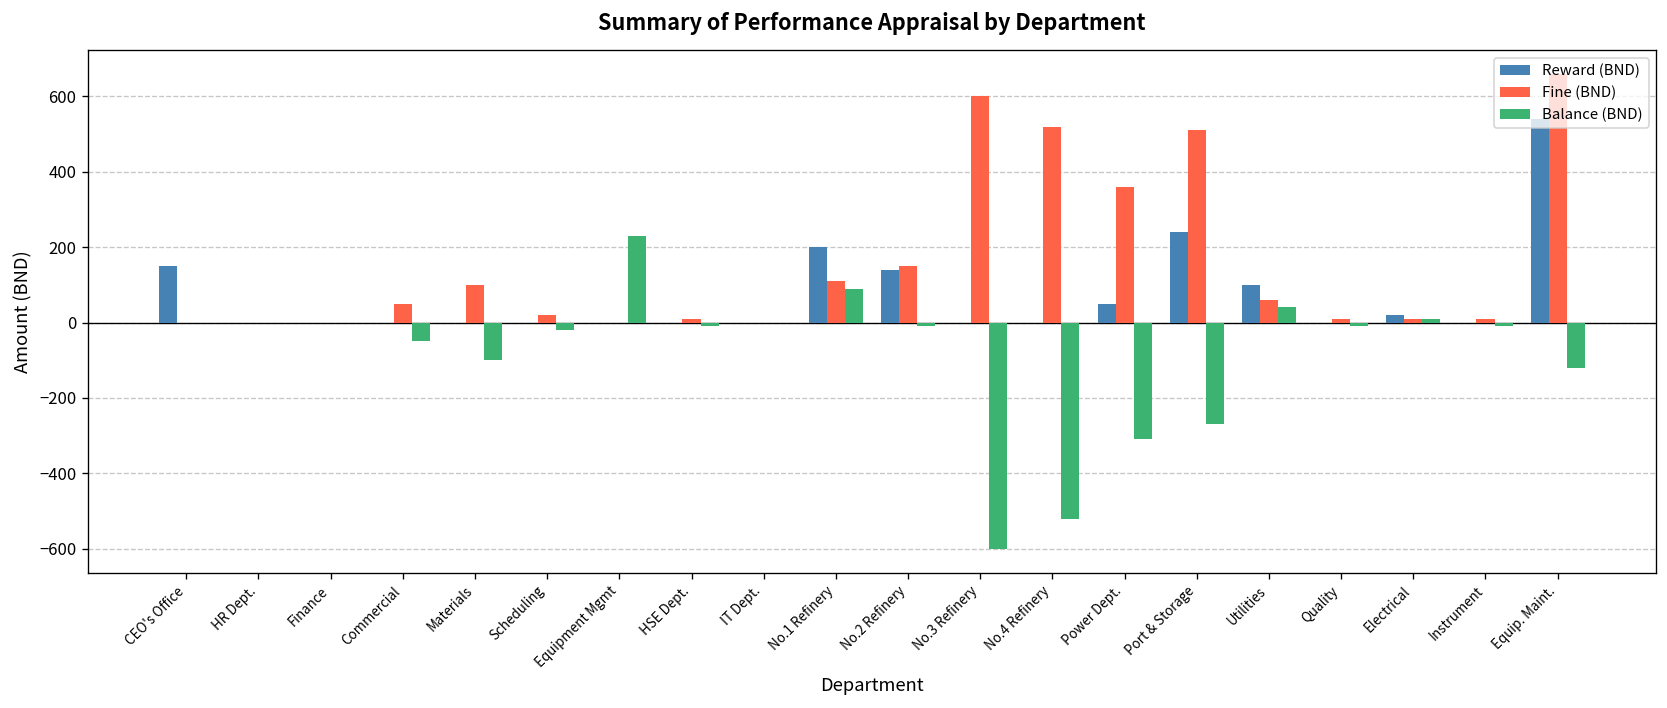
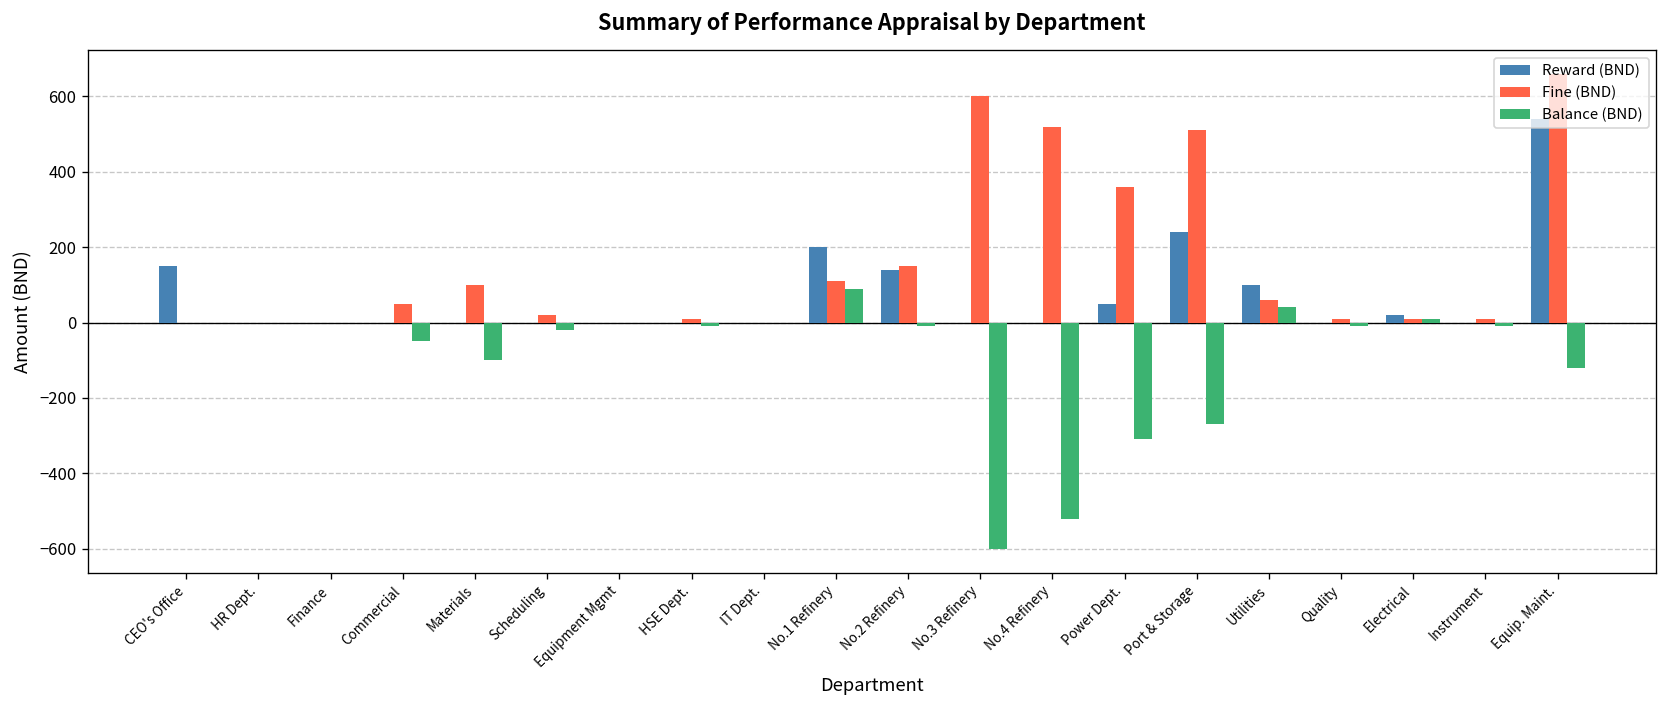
  {
    "Reward (BND)": {
      "CEO's Office": 150,
      "HR Dept.": 0,
      "Finance": 0,
      "Commercial": 0,
      "Materials": 0,
      "Scheduling": 0,
      "Equipment Mgmt": 0,
      "HSE Dept.": 0,
      "IT Dept.": 0,
      "No.1 Refinery": 200,
      "No.2 Refinery": 140,
      "No.3 Refinery": 0,
      "No.4 Refinery": 0,
      "Power Dept.": 50,
      "Port & Storage": 240,
      "Utilities": 100,
      "Quality": 0,
      "Electrical": 20,
      "Instrument": 0
    },
    "Fine (BND)": {
      "CEO's Office": 0,
      "HR Dept.": 0,
      "Finance": 0,
      "Commercial": 50,
      "Materials": 100,
      "Scheduling": 20,
      "Equipment Mgmt": 0,
      "HSE Dept.": 10,
      "IT Dept.": 0,
      "No.1 Refinery": 110,
      "No.2 Refinery": 150,
      "No.3 Refinery": 600,
      "No.4 Refinery": 520,
      "Power Dept.": 360,
      "Port & Storage": 510,
      "Utilities": 60,
      "Quality": 10,
      "Electrical": 10,
      "Instrument": 10
    },
    "Balance (BND)": {
      "CEO's Office": 0,
      "HR Dept.": 0,
      "Finance": 0,
      "Commercial": -50,
      "Materials": -100,
      "Scheduling": -20,
-     "Equipment Mgmt": 230,
+     "Equipment Mgmt": 0,
      "HSE Dept.": -10,
      "IT Dept.": 0,
      "No.1 Refinery": 90,
      "No.2 Refinery": -10,
      "No.3 Refinery": -600,
      "No.4 Refinery": -520,
      "Power Dept.": -310,
      "Port & Storage": -270,
      "Utilities": 40,
      "Quality": -10,
      "Electrical": 10,
      "Instrument": -10,
      "Equip. Maint.": -120
    }
  }
